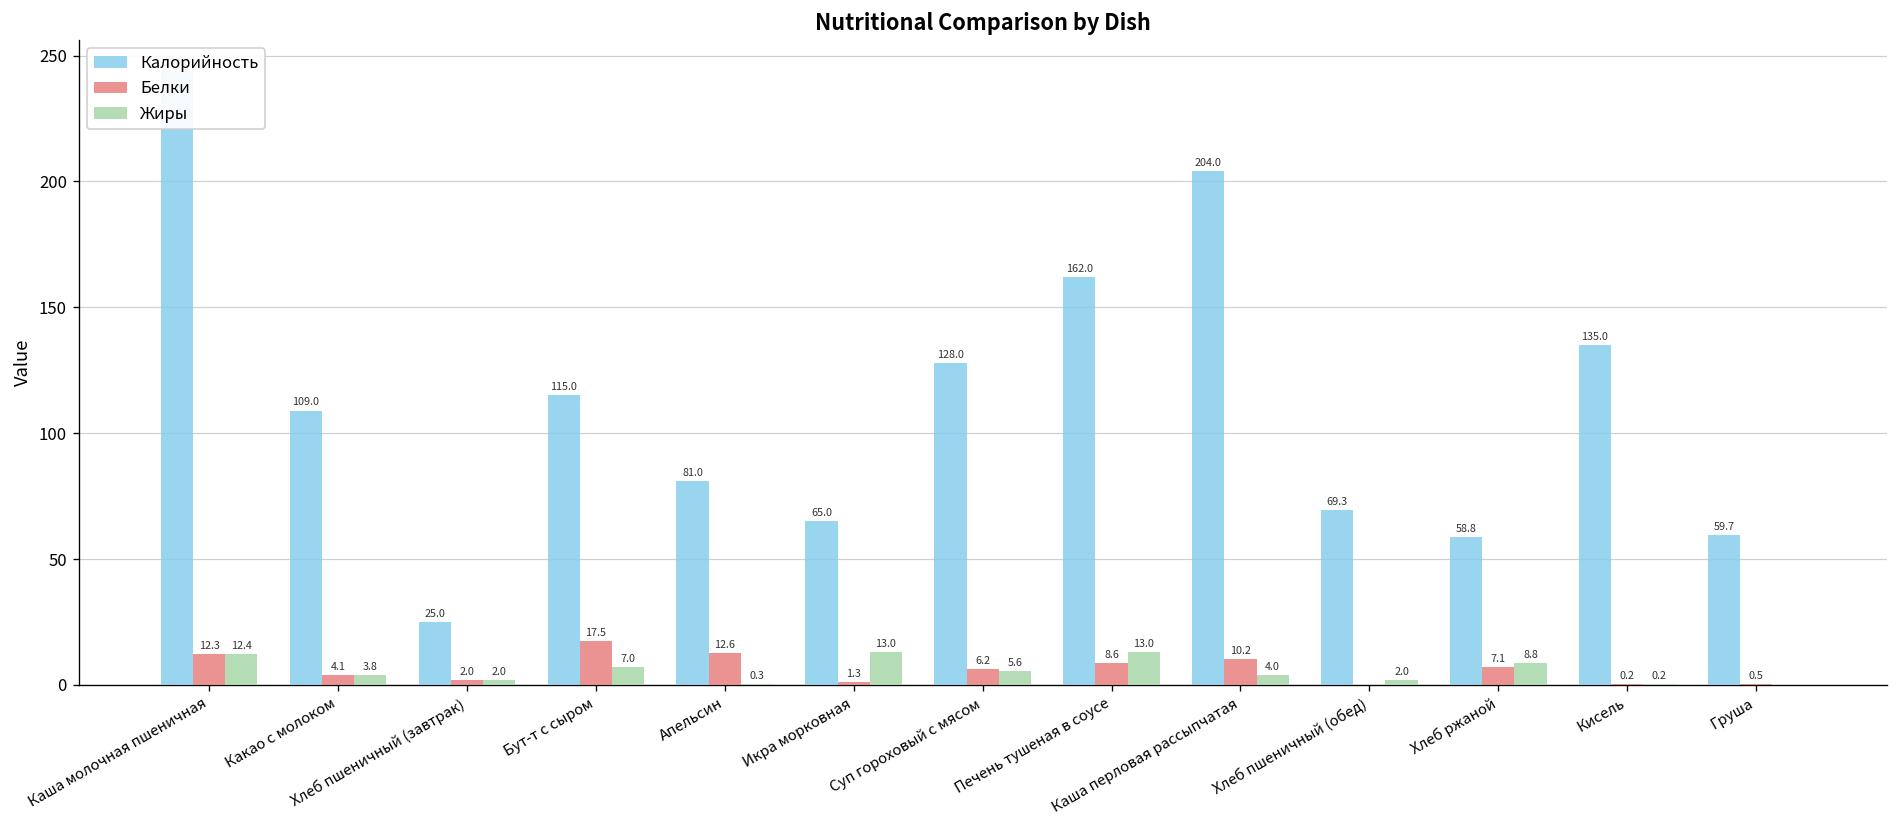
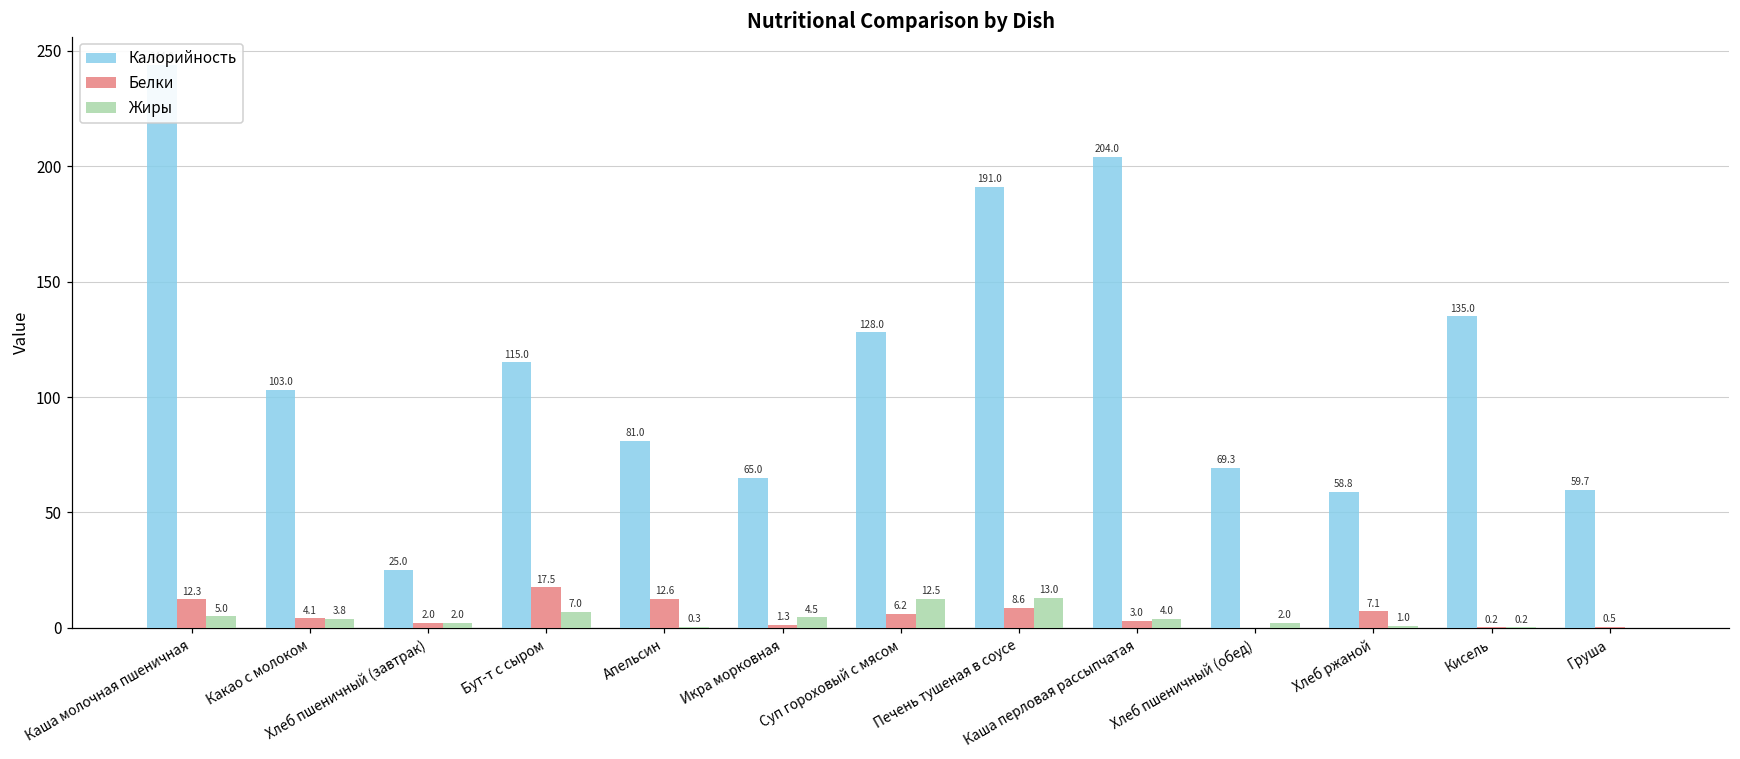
  {
    "Калорийность": {
-     "Какао с молоком": 109.0,
+     "Какао с молоком": 103.0,
      "Хлеб пшеничный (завтрак)": 25.0,
      "Бут-т с сыром": 115.0,
      "Апельсин": 81.0,
      "Икра морковная": 65.0,
      "Суп гороховый с мясом": 128.0,
-     "Печень тушеная в соусе": 162.0,
+     "Печень тушеная в соусе": 191.0,
      "Каша перловая рассыпчатая": 204.0,
      "Хлеб пшеничный (обед)": 69.3,
      "Хлеб ржаной": 58.8,
      "Кисель": 135.0,
      "Груша": 59.7
    },
    "Белки": {
      "Каша молочная пшеничная": 12.3,
      "Какао с молоком": 4.1,
      "Хлеб пшеничный (завтрак)": 2.0,
      "Бут-т с сыром": 17.5,
      "Апельсин": 12.6,
      "Икра морковная": 1.3,
      "Суп гороховый с мясом": 6.2,
      "Печень тушеная в соусе": 8.6,
-     "Каша перловая рассыпчатая": 10.2,
+     "Каша перловая рассыпчатая": 3.0,
      "Хлеб ржаной": 7.1,
      "Кисель": 0.2,
      "Груша": 0.5
    },
    "Жиры": {
-     "Каша молочная пшеничная": 12.4,
+     "Каша молочная пшеничная": 5.0,
      "Какао с молоком": 3.8,
      "Хлеб пшеничный (завтрак)": 2.0,
      "Бут-т с сыром": 7.0,
      "Апельсин": 0.3,
-     "Икра морковная": 13.0,
-     "Суп гороховый с мясом": 5.6,
+     "Икра морковная": 4.5,
+     "Суп гороховый с мясом": 12.5,
      "Печень тушеная в соусе": 13.0,
      "Каша перловая рассыпчатая": 4.0,
      "Хлеб пшеничный (обед)": 2.0,
-     "Хлеб ржаной": 8.8,
+     "Хлеб ржаной": 1.0,
      "Кисель": 0.2
    }
  }
